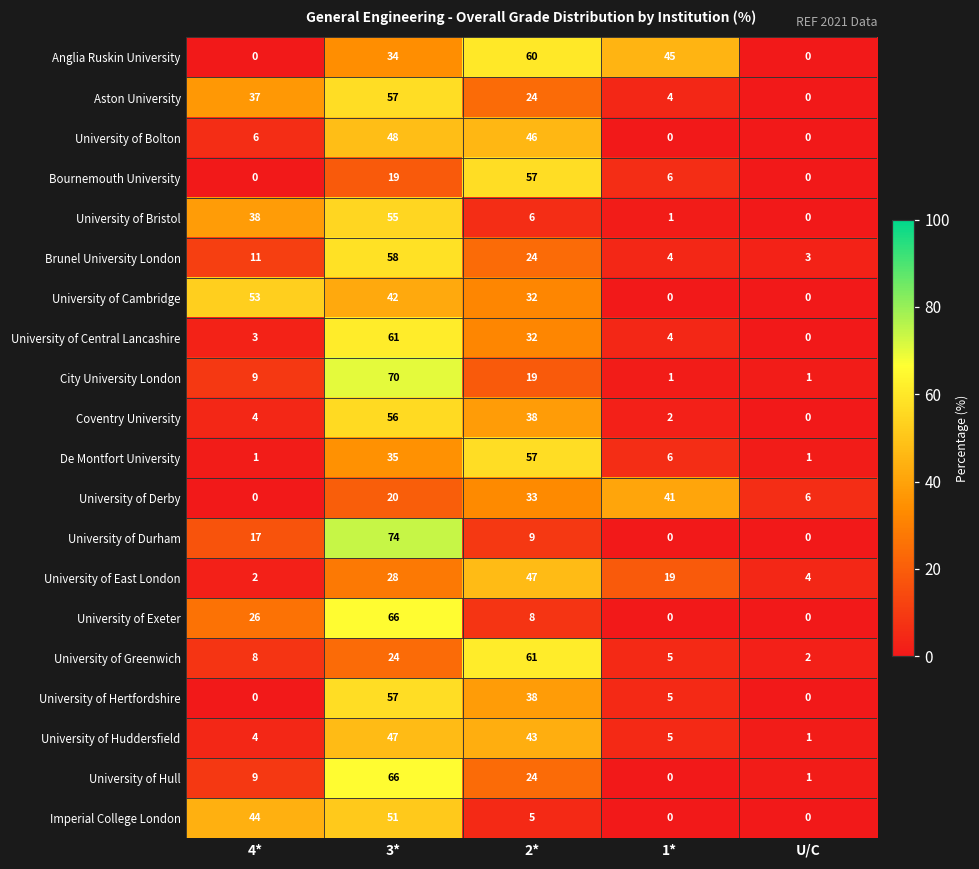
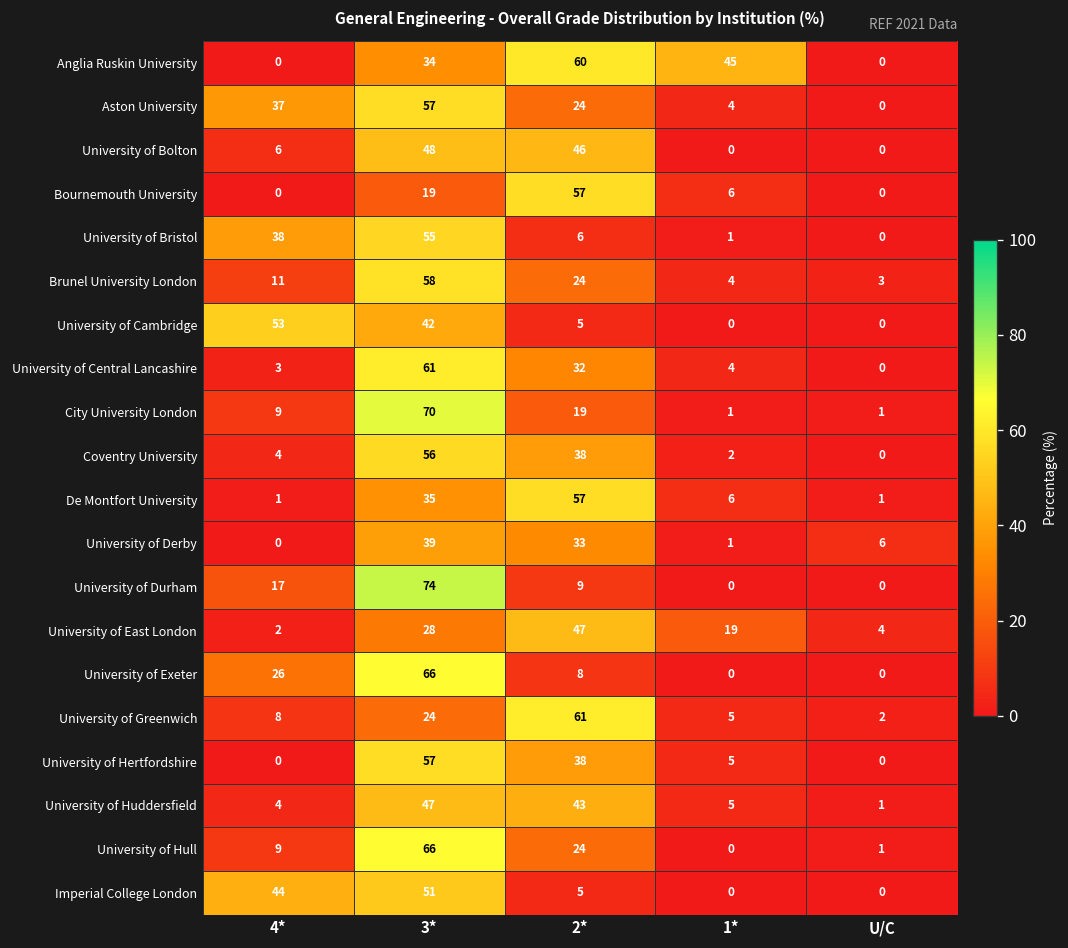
  {
    "Anglia Ruskin University": {
      "4*": 0,
      "3*": 34,
      "2*": 60,
      "1*": 45,
      "U/C": 0
    },
    "Aston University": {
      "4*": 37,
      "3*": 57,
      "2*": 24,
      "1*": 4,
      "U/C": 0
    },
    "University of Bolton": {
      "4*": 6,
      "3*": 48,
      "2*": 46,
      "1*": 0,
      "U/C": 0
    },
    "Bournemouth University": {
      "4*": 0,
      "3*": 19,
      "2*": 57,
      "1*": 6,
      "U/C": 0
    },
    "University of Bristol": {
      "4*": 38,
      "3*": 55,
      "2*": 6,
      "1*": 1,
      "U/C": 0
    },
    "Brunel University London": {
      "4*": 11,
      "3*": 58,
      "2*": 24,
      "1*": 4,
      "U/C": 3
    },
    "University of Cambridge": {
      "4*": 53,
      "3*": 42,
-     "2*": 32,
+     "2*": 5,
      "1*": 0,
      "U/C": 0
    },
    "University of Central Lancashire": {
      "4*": 3,
      "3*": 61,
      "2*": 32,
      "1*": 4,
      "U/C": 0
    },
    "City University London": {
      "4*": 9,
      "3*": 70,
      "2*": 19,
      "1*": 1,
      "U/C": 1
    },
    "Coventry University": {
      "4*": 4,
      "3*": 56,
      "2*": 38,
      "1*": 2,
      "U/C": 0
    },
    "De Montfort University": {
      "4*": 1,
      "3*": 35,
      "2*": 57,
      "1*": 6,
      "U/C": 1
    },
    "University of Derby": {
      "4*": 0,
-     "3*": 20,
+     "3*": 39,
      "2*": 33,
-     "1*": 41,
+     "1*": 1,
      "U/C": 6
    },
    "University of Durham": {
      "4*": 17,
      "3*": 74,
      "2*": 9,
      "1*": 0,
      "U/C": 0
    },
    "University of East London": {
      "4*": 2,
      "3*": 28,
      "2*": 47,
      "1*": 19,
      "U/C": 4
    },
    "University of Exeter": {
      "4*": 26,
      "3*": 66,
      "2*": 8,
      "1*": 0,
      "U/C": 0
    },
    "University of Greenwich": {
      "4*": 8,
      "3*": 24,
      "2*": 61,
      "1*": 5,
      "U/C": 2
    },
    "University of Hertfordshire": {
      "4*": 0,
      "3*": 57,
      "2*": 38,
      "1*": 5,
      "U/C": 0
    },
    "University of Huddersfield": {
      "4*": 4,
      "3*": 47,
      "2*": 43,
      "1*": 5,
      "U/C": 1
    },
    "University of Hull": {
      "4*": 9,
      "3*": 66,
      "2*": 24,
      "1*": 0,
      "U/C": 1
    },
    "Imperial College London": {
      "4*": 44,
      "3*": 51,
      "2*": 5,
      "1*": 0,
      "U/C": 0
    }
  }
